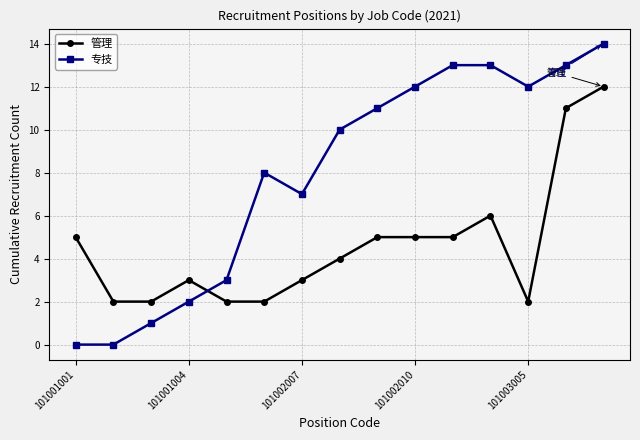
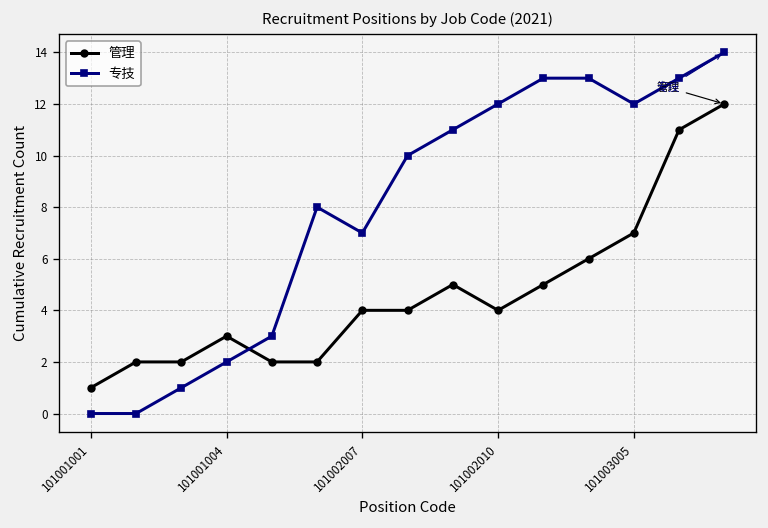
  {
    "管理": {
-     "101001001": 5,
+     "101001001": 1,
      "101001004": 3,
-     "101002007": 3,
-     "101002010": 5,
-     "101003005": 2
+     "101002007": 4,
+     "101002010": 4,
+     "101003005": 7
    },
    "专技": {
      "101001001": 0,
      "101001004": 2,
      "101002007": 7,
      "101002010": 12,
      "101003005": 12
    }
  }
